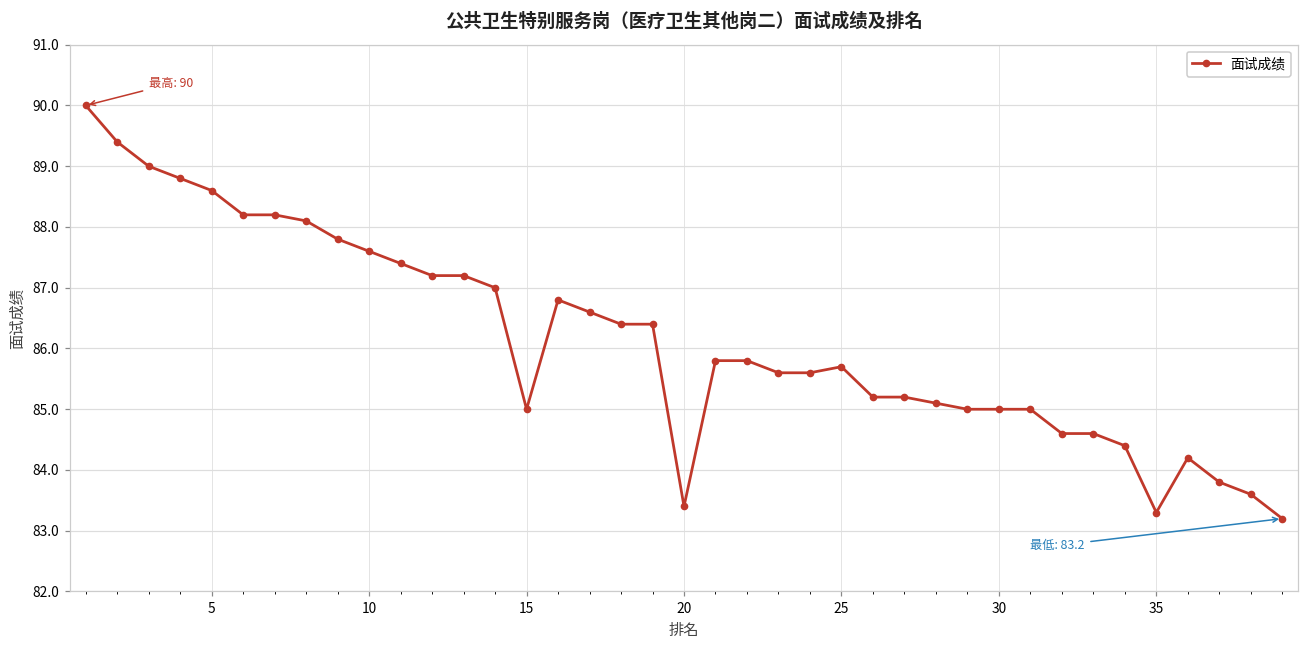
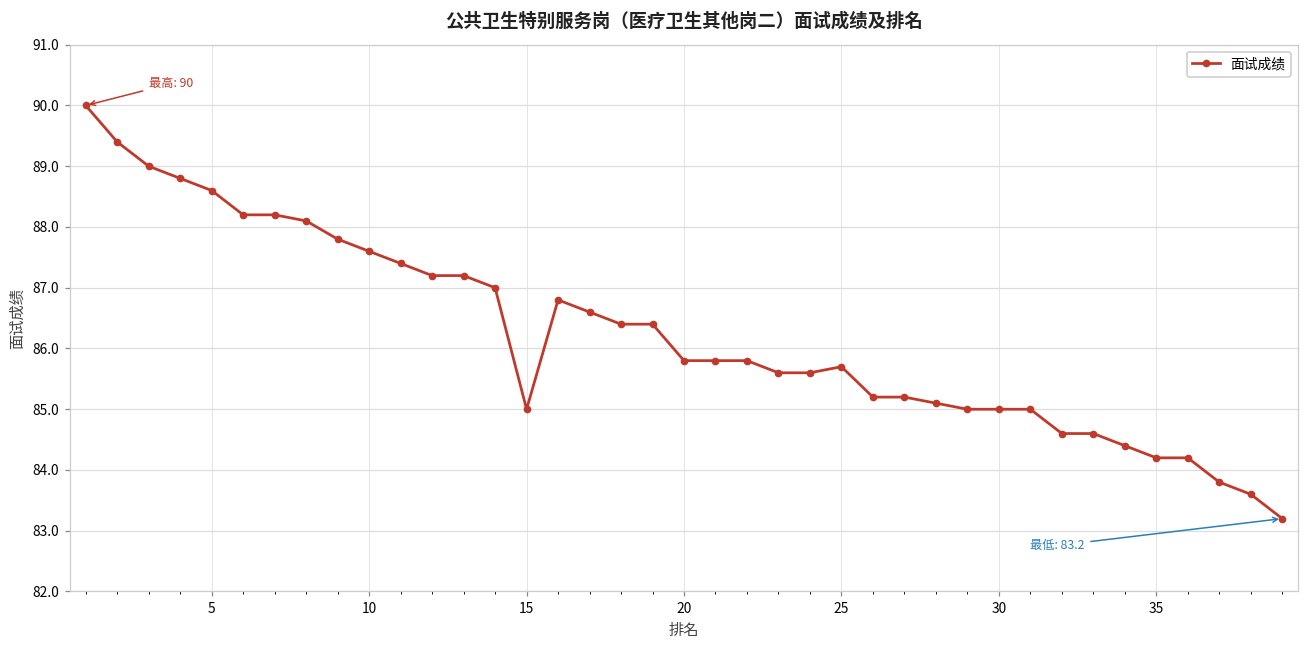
  {
    "5": 88.6,
    "10": 87.6,
    "15": 85.0,
-   "20": 83.4,
+   "20": 85.8,
    "25": 85.7,
    "30": 85.0,
-   "35": 83.3
+   "35": 84.2
  }
